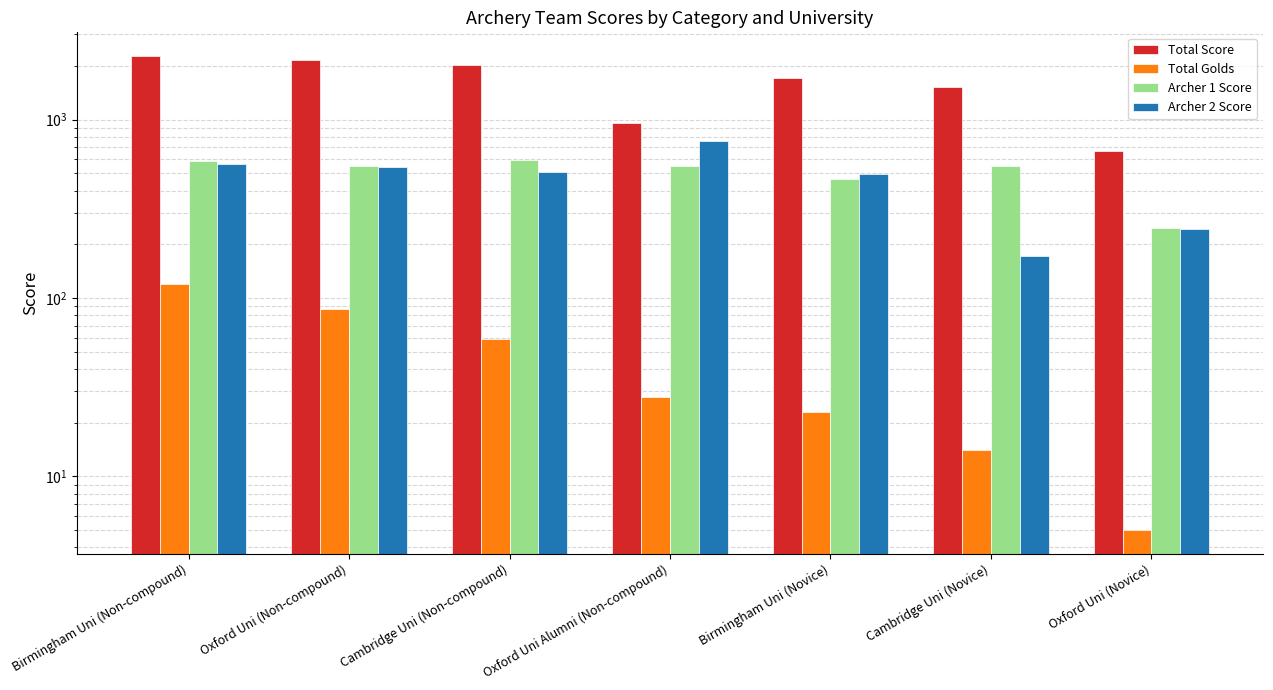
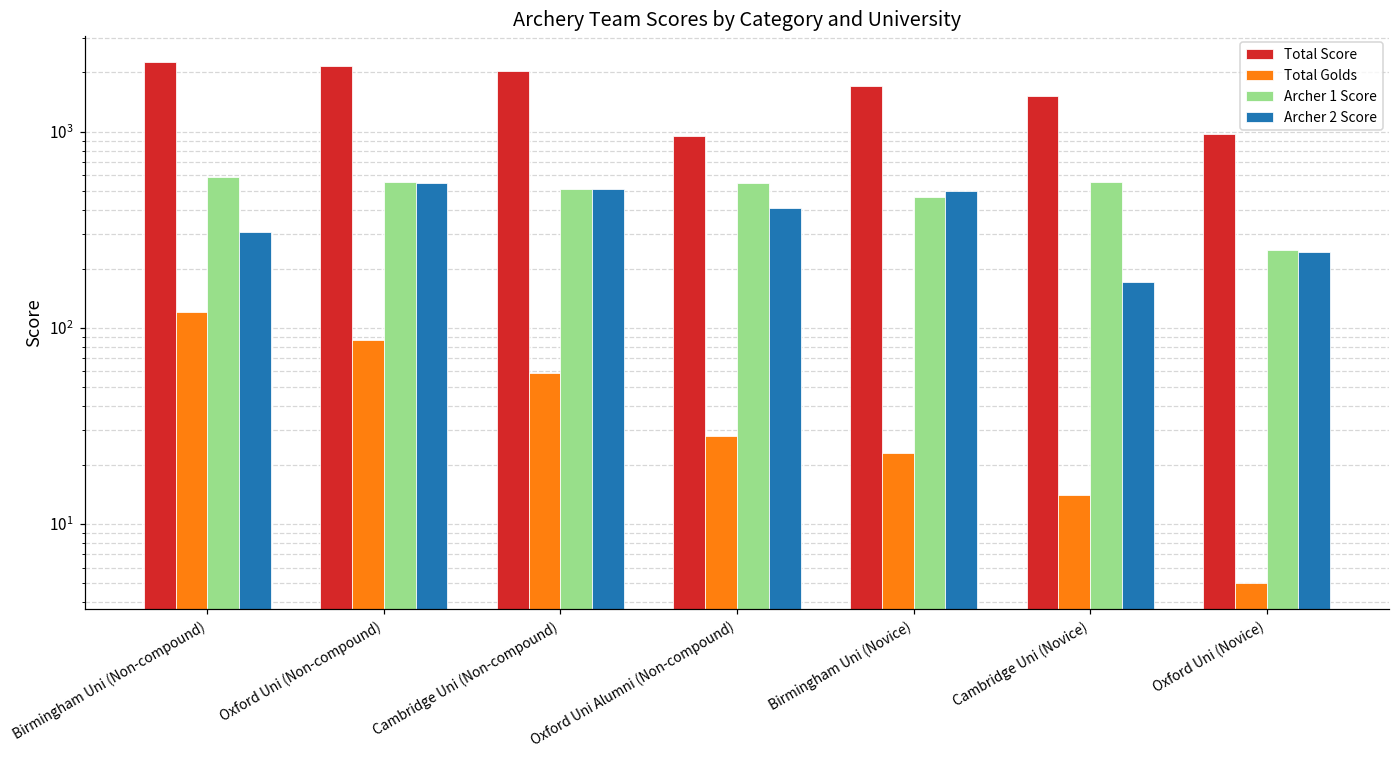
  {
    "Total Score": {
      "Birmingham Uni (Non-compound)": 2300,
      "Oxford Uni (Non-compound)": 2200,
      "Cambridge Uni (Non-compound)": 2000,
      "Oxford Uni Alumni (Non-compound)": 1000,
      "Birmingham Uni (Novice)": 1700,
      "Cambridge Uni (Novice)": 1500,
-     "Oxford Uni (Novice)": 660
+     "Oxford Uni (Novice)": 1000
    },
    "Total Golds": {
      "Birmingham Uni (Non-compound)": 120,
      "Oxford Uni (Non-compound)": 90,
      "Cambridge Uni (Non-compound)": 59,
      "Oxford Uni Alumni (Non-compound)": 28,
      "Birmingham Uni (Novice)": 23,
      "Cambridge Uni (Novice)": 14,
      "Oxford Uni (Novice)": 5
    },
    "Archer 1 Score": {
      "Birmingham Uni (Non-compound)": 590,
      "Oxford Uni (Non-compound)": 550,
-     "Cambridge Uni (Non-compound)": 590,
+     "Cambridge Uni (Non-compound)": 510,
      "Oxford Uni Alumni (Non-compound)": 550,
      "Birmingham Uni (Novice)": 460,
      "Cambridge Uni (Novice)": 550,
      "Oxford Uni (Novice)": 250
    },
    "Archer 2 Score": {
-     "Birmingham Uni (Non-compound)": 560,
+     "Birmingham Uni (Non-compound)": 310,
      "Oxford Uni (Non-compound)": 550,
      "Cambridge Uni (Non-compound)": 510,
-     "Oxford Uni Alumni (Non-compound)": 760,
+     "Oxford Uni Alumni (Non-compound)": 410,
      "Birmingham Uni (Novice)": 500,
      "Cambridge Uni (Novice)": 170,
      "Oxford Uni (Novice)": 240
    }
  }
